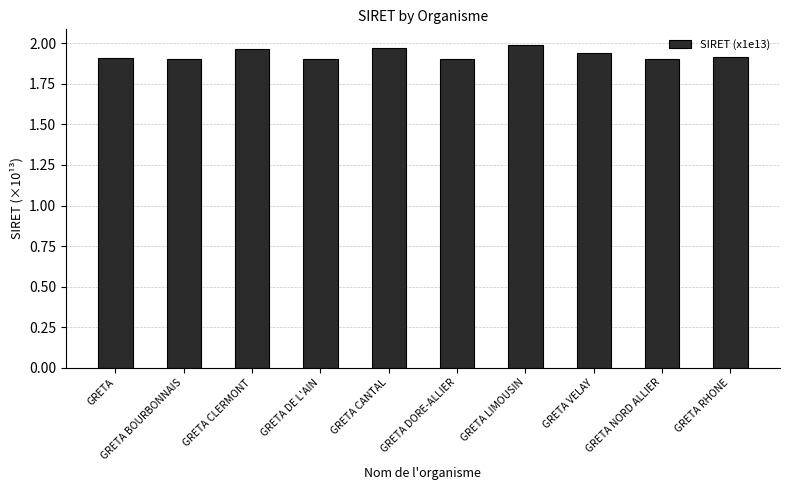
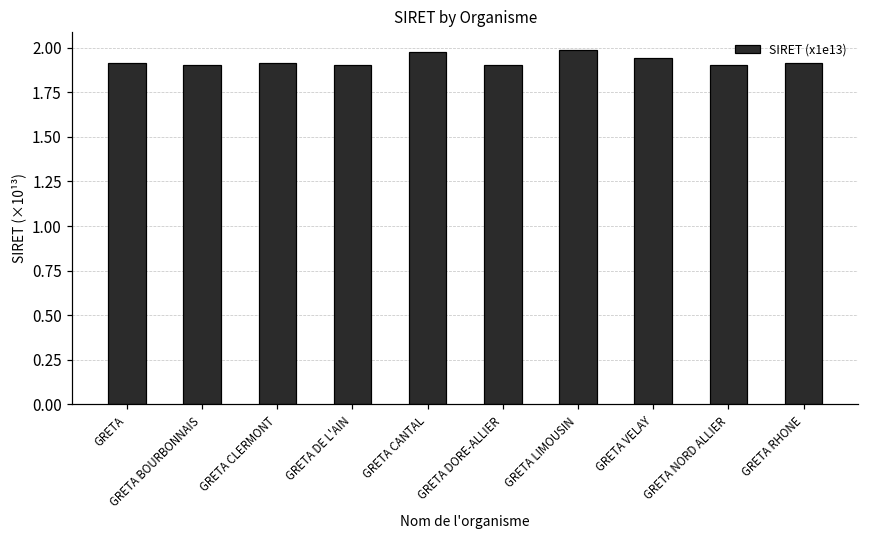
  {
    "GRETA": 1.91,
    "GRETA BOURBONNAIS": 1.90,
-   "GRETA CLERMONT": 1.96,
+   "GRETA CLERMONT": 1.91,
    "GRETA DE L'AIN": 1.90,
    "GRETA CANTAL": 1.97,
    "GRETA DORE-ALLIER": 1.90,
    "GRETA LIMOUSIN": 1.99,
    "GRETA VELAY": 1.94,
    "GRETA NORD ALLIER": 1.90,
    "GRETA RHONE": 1.91
  }
